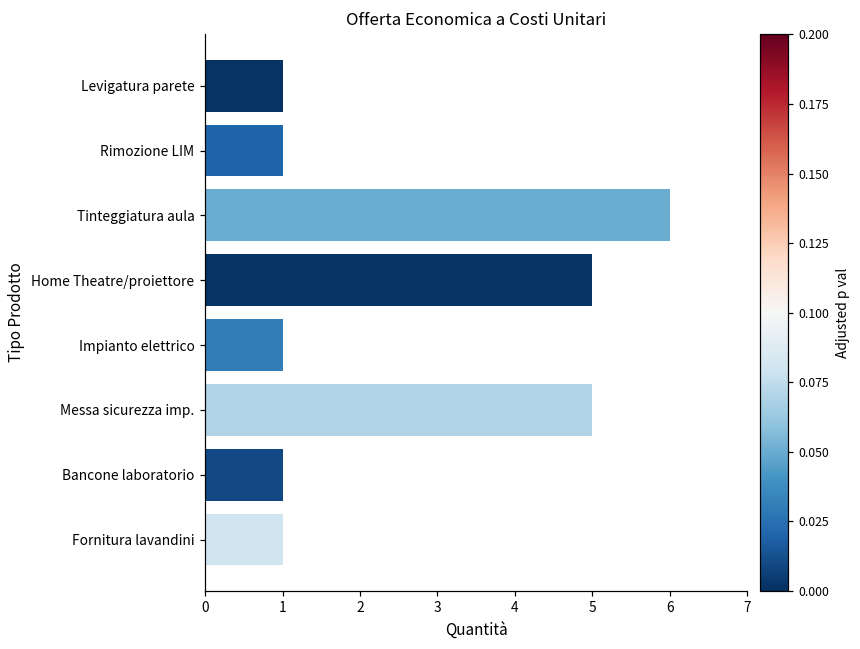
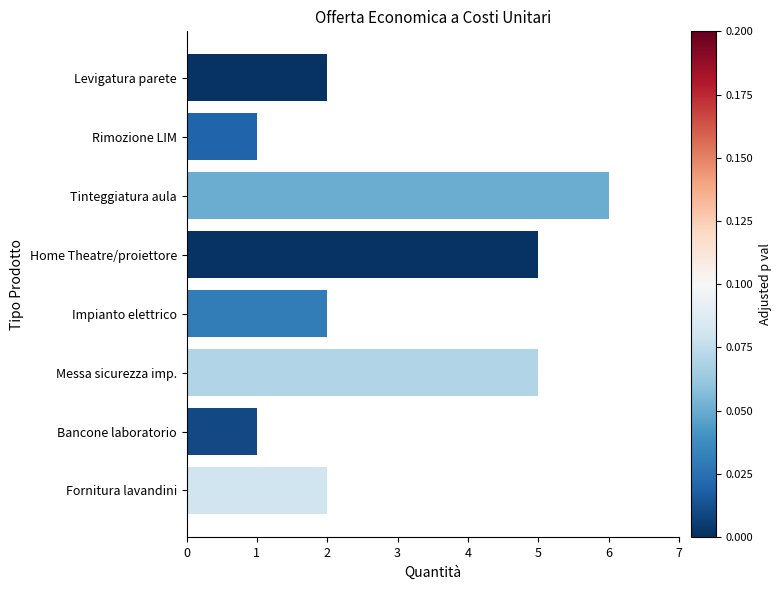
  {
-   "Levigatura parete": 1,
+   "Levigatura parete": 2,
    "Rimozione LIM": 1,
    "Tinteggiatura aula": 6,
    "Home Theatre/proiettore": 5,
-   "Impianto elettrico": 1,
+   "Impianto elettrico": 2,
    "Messa sicurezza imp.": 5,
    "Bancone laboratorio": 1,
-   "Fornitura lavandini": 1
+   "Fornitura lavandini": 2
  }
